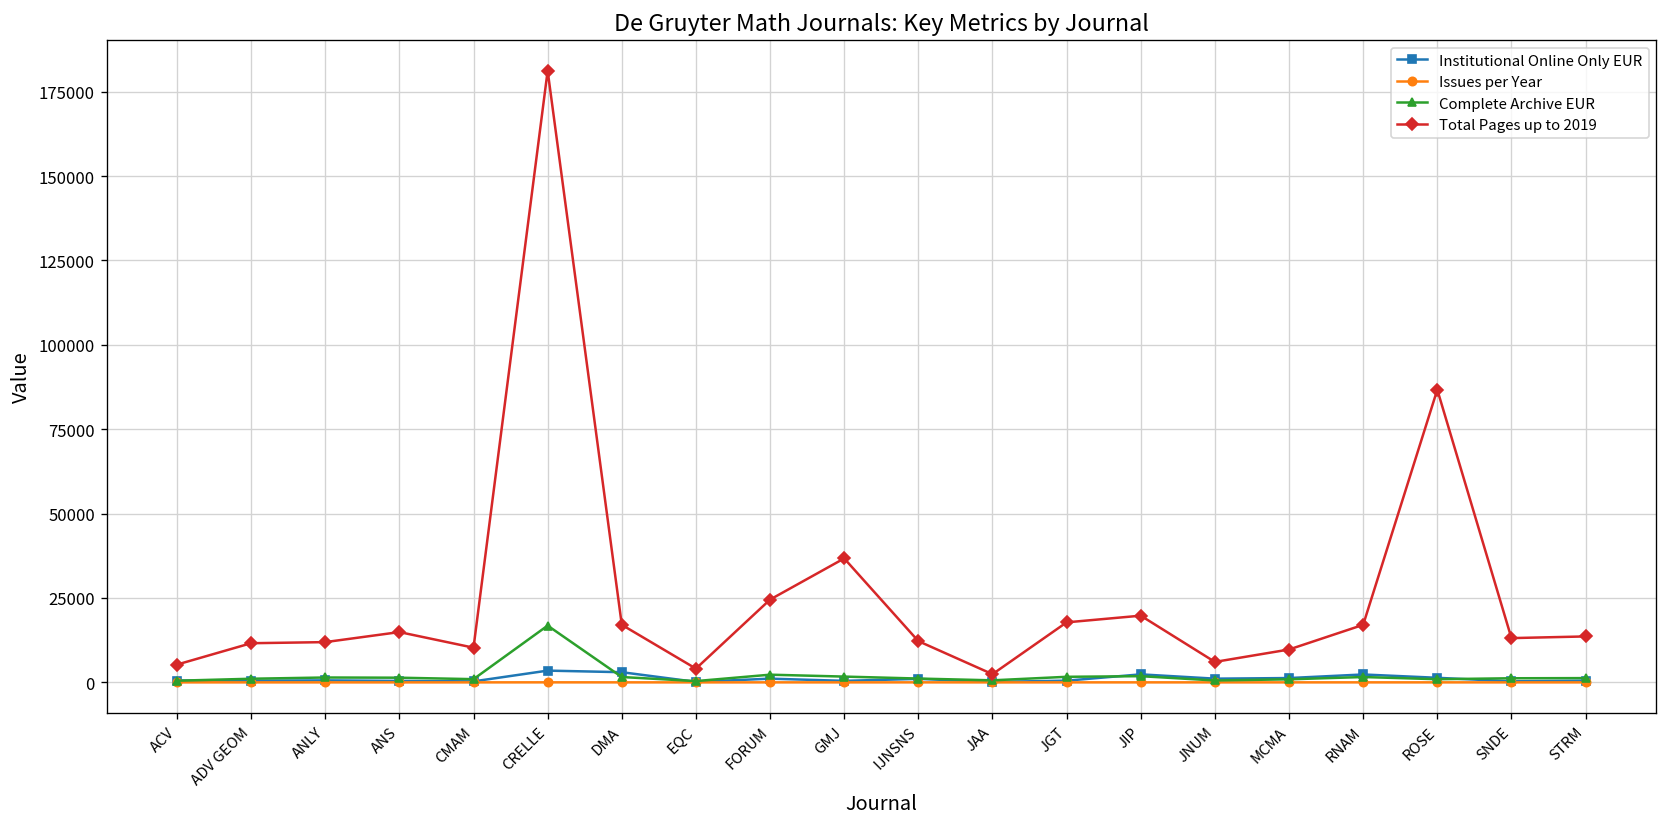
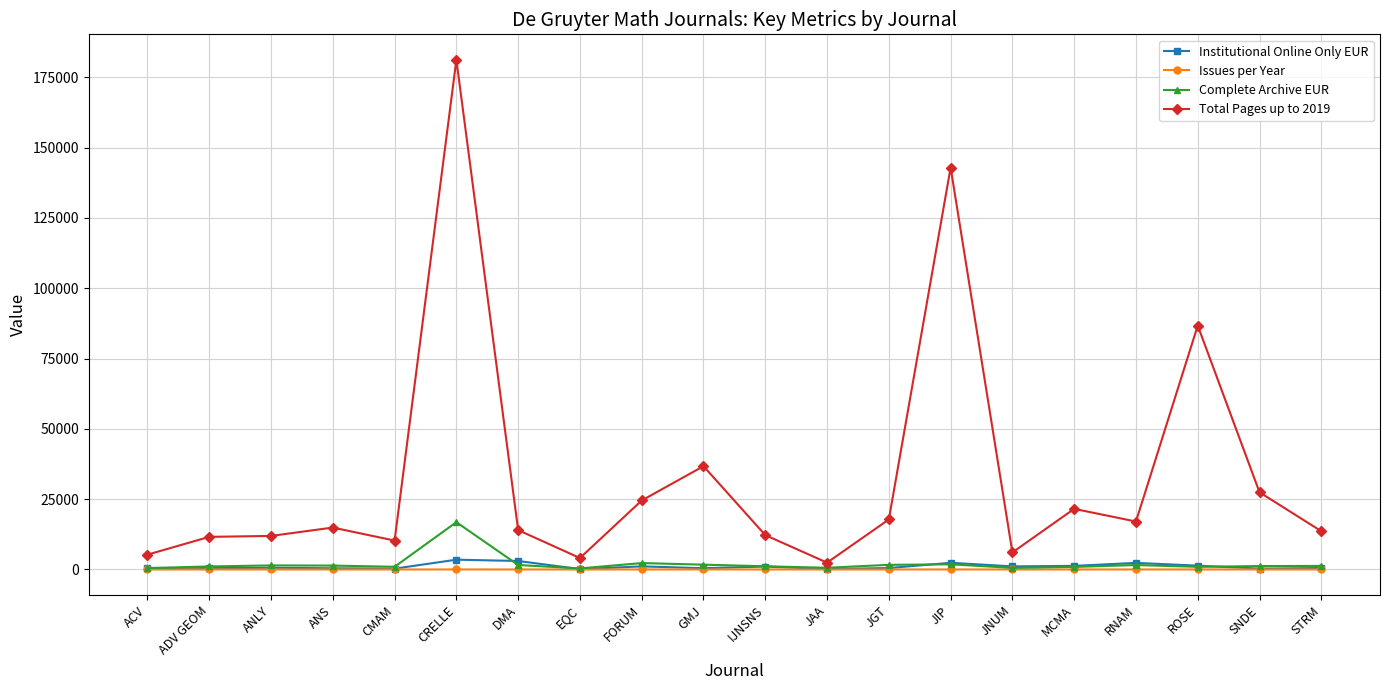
  {
    "Institutional Online Only EUR": {
      "CRELLE": 3000,
      "DMA": 3000,
      "FORUM": 1000
    },
    "Issues per Year": {
      "CRELLE": 0,
      "DMA": 0,
      "FORUM": 0,
      "IJNSNS": 0,
      "JIP": 0,
      "MCMA": 0,
      "RNAM": 0,
      "ROSE": 0
    },
    "Complete Archive EUR": {
      "ANS": 1000,
      "CRELLE": 17000,
      "DMA": 2000,
      "FORUM": 2000,
      "GMJ": 2000,
      "JGT": 2000
    },
    "Total Pages up to 2019": {
      "ACV": 5000,
      "ADV GEOM": 12000,
      "ANLY": 12000,
      "ANS": 15000,
      "CMAM": 10000,
      "CRELLE": 181000,
-     "DMA": 17000,
+     "DMA": 14000,
      "EQC": 4000,
      "FORUM": 25000,
      "GMJ": 37000,
      "IJNSNS": 12000,
      "JAA": 2000,
      "JGT": 18000,
-     "JIP": 20000,
+     "JIP": 143000,
      "JNUM": 6000,
-     "MCMA": 10000,
+     "MCMA": 22000,
      "RNAM": 17000,
      "ROSE": 87000,
-     "SNDE": 13000,
+     "SNDE": 27000,
      "STRM": 14000
    }
  }
